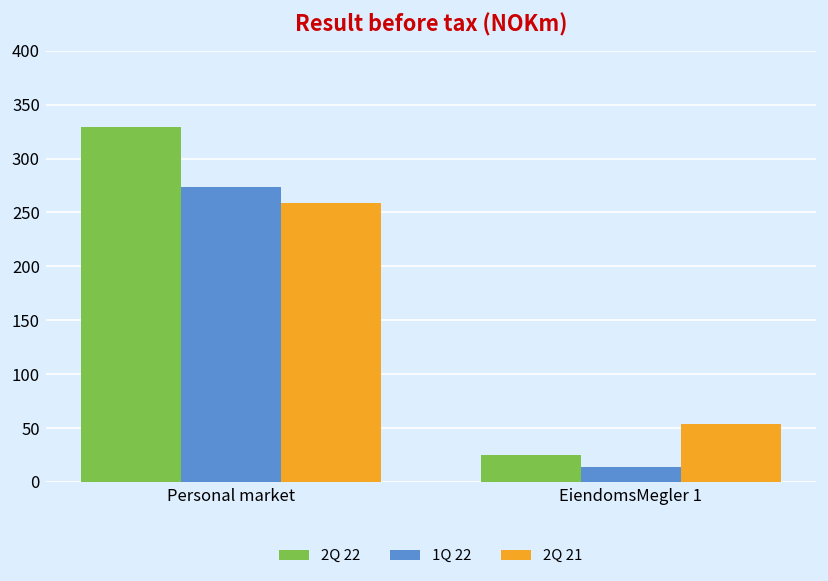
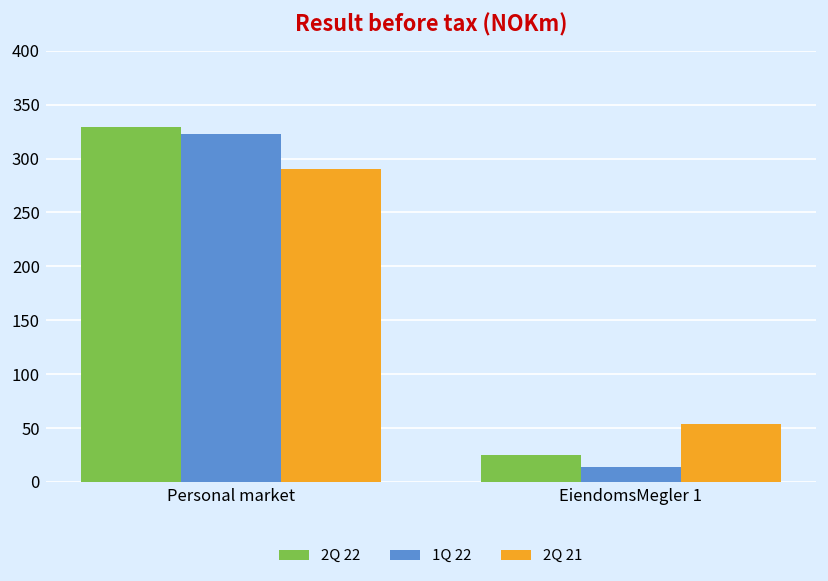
  {
    "2Q 22": {
      "Personal market": 330,
      "EiendomsMegler 1": 20
    },
    "1Q 22": {
-     "Personal market": 270,
+     "Personal market": 320,
      "EiendomsMegler 1": 10
    },
    "2Q 21": {
-     "Personal market": 260,
+     "Personal market": 290,
      "EiendomsMegler 1": 50
    }
  }
